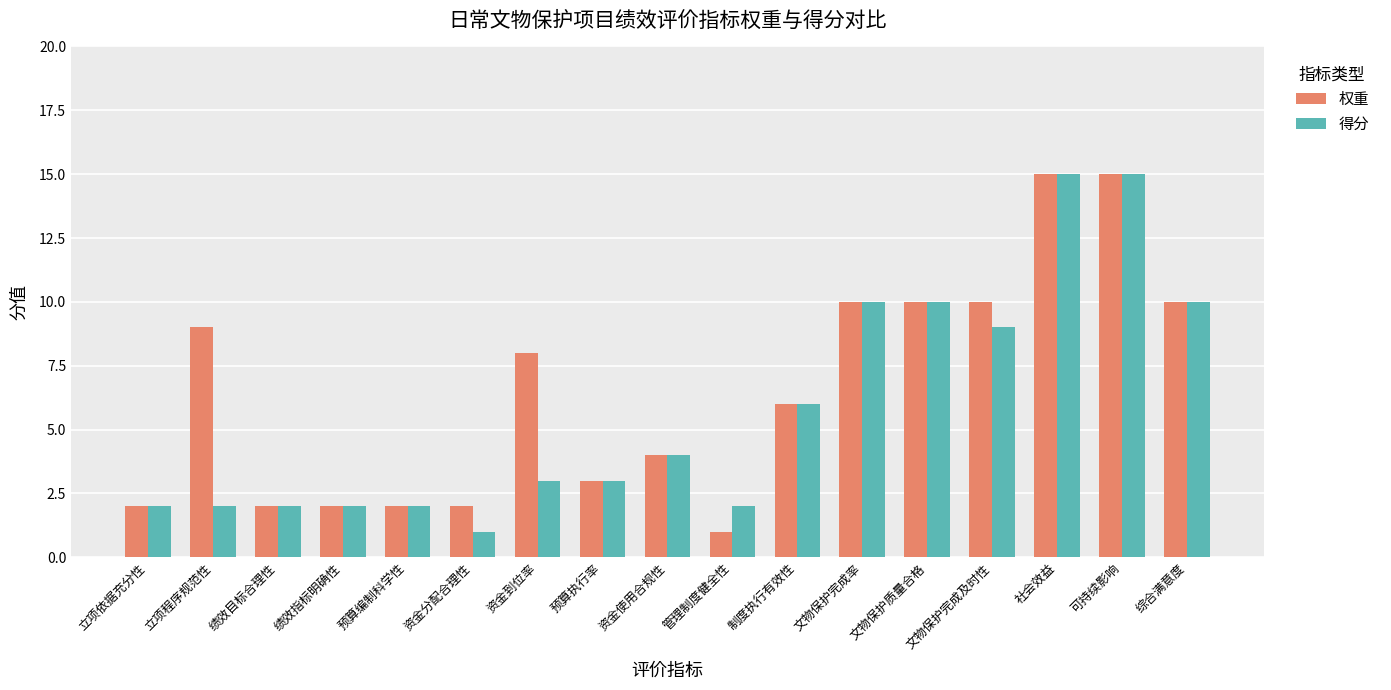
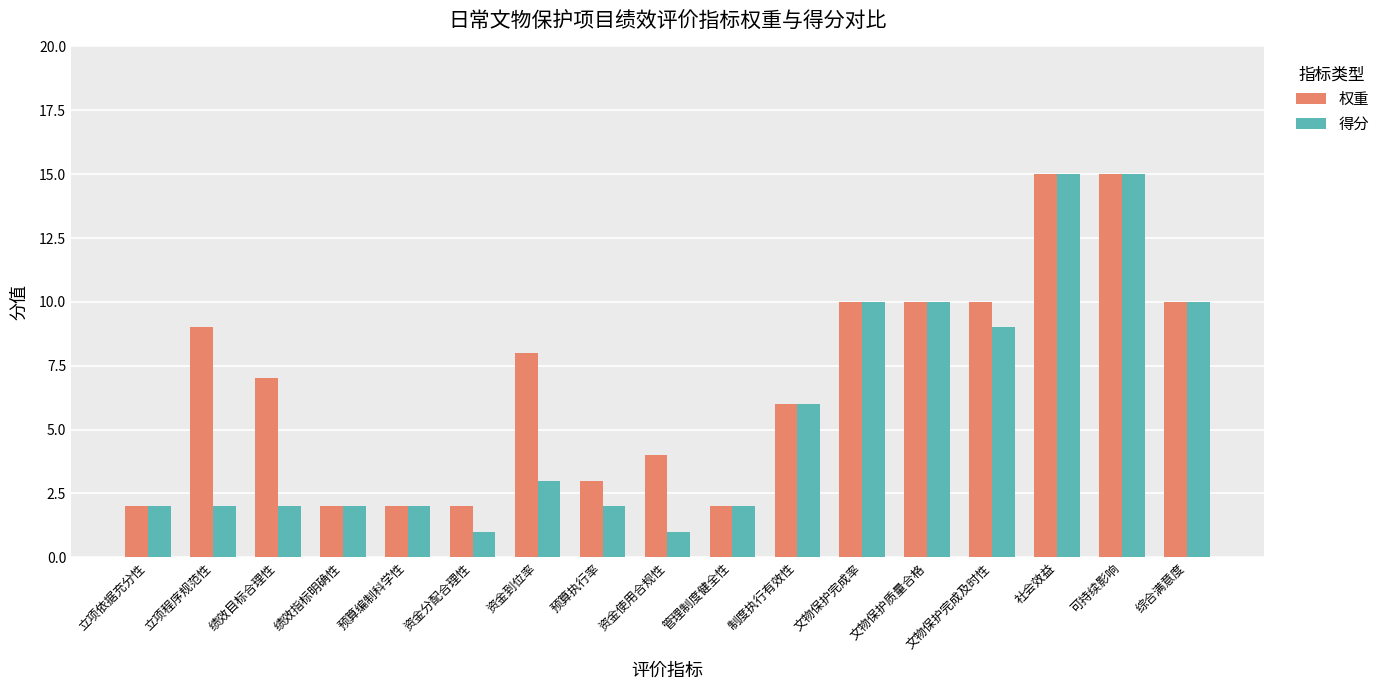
  {
    "权重": {
      "立项依据充分性": 2,
      "立项程序规范性": 9,
-     "绩效目标合理性": 2,
+     "绩效目标合理性": 7,
      "绩效指标明确性": 2,
      "预算编制科学性": 2,
      "资金分配合理性": 2,
      "资金到位率": 8,
      "预算执行率": 3,
      "资金使用合规性": 4,
-     "管理制度健全性": 1,
+     "管理制度健全性": 2,
      "制度执行有效性": 6,
      "文物保护完成率": 10,
      "文物保护质量合格": 10,
      "文物保护完成及时性": 10,
      "社会效益": 15,
      "可持续影响": 15,
      "综合满意度": 10
    },
    "得分": {
      "立项依据充分性": 2,
      "立项程序规范性": 2,
      "绩效目标合理性": 2,
      "绩效指标明确性": 2,
      "预算编制科学性": 2,
      "资金分配合理性": 1,
      "资金到位率": 3,
-     "预算执行率": 3,
-     "资金使用合规性": 4,
+     "预算执行率": 2,
+     "资金使用合规性": 1,
      "管理制度健全性": 2,
      "制度执行有效性": 6,
      "文物保护完成率": 10,
      "文物保护质量合格": 10,
      "文物保护完成及时性": 9,
      "社会效益": 15,
      "可持续影响": 15,
      "综合满意度": 10
    }
  }
